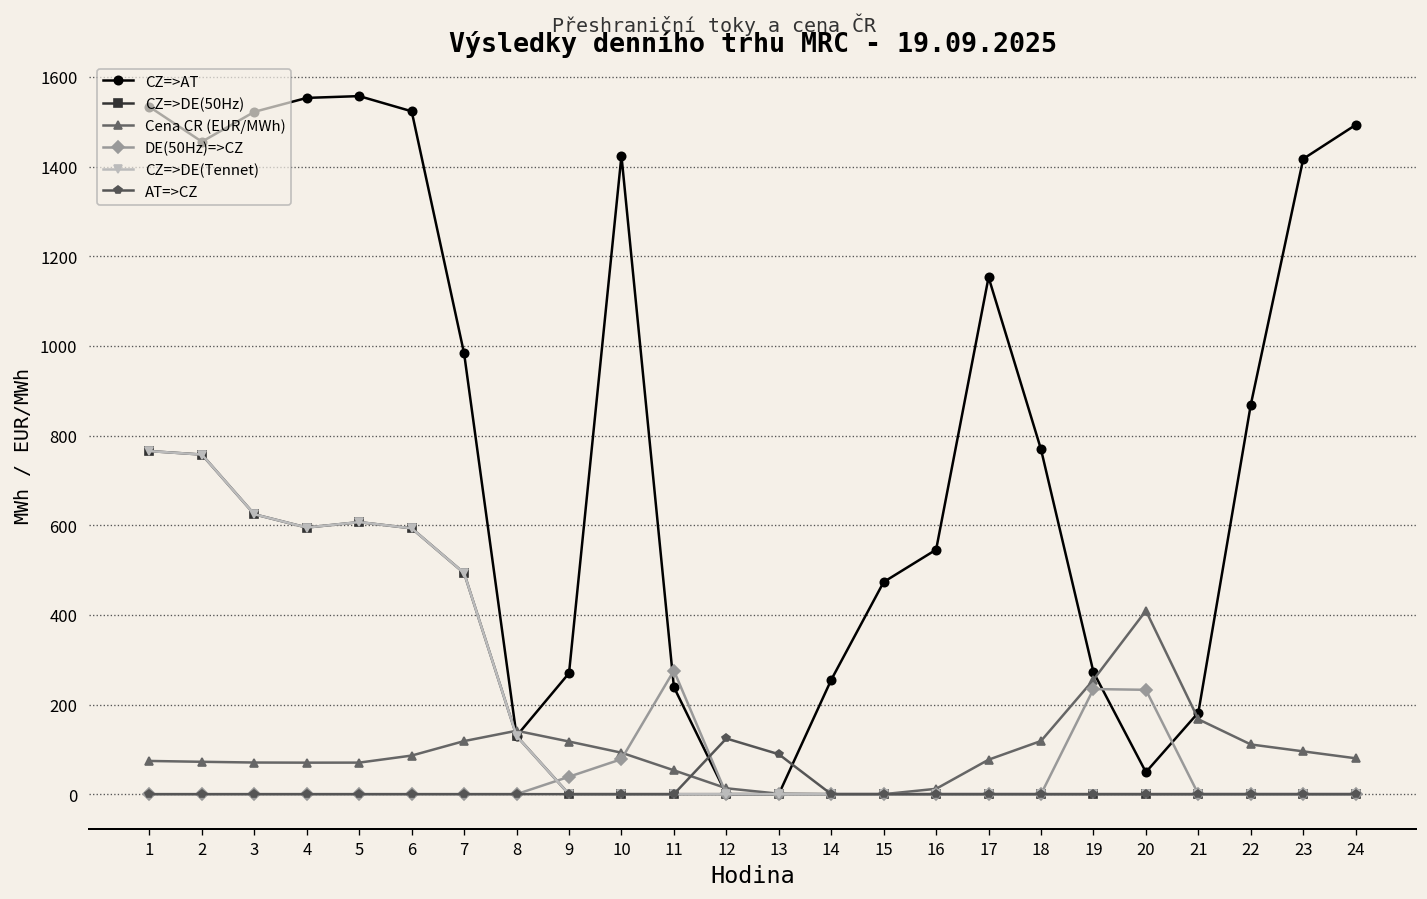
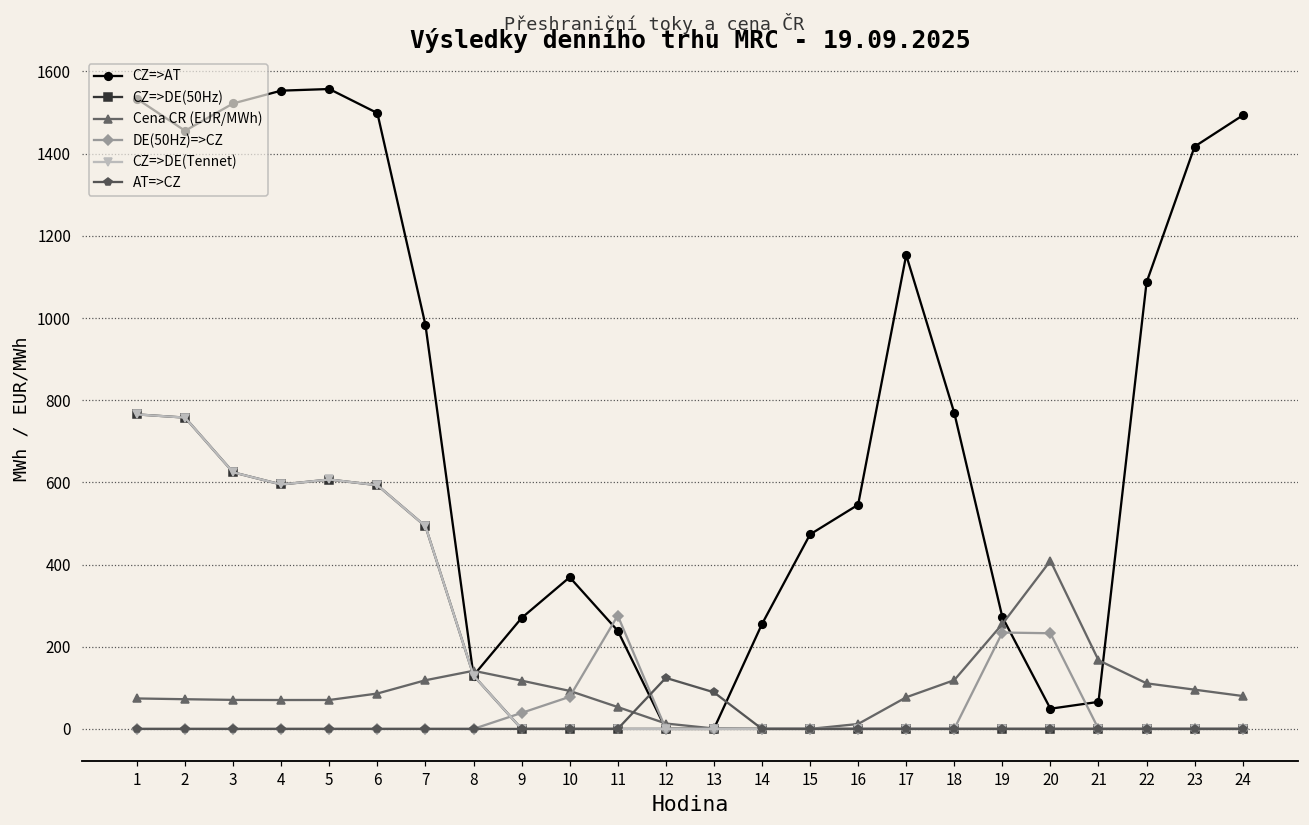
  {
    "CZ=>AT": {
      "4": 1550,
      "5": 1560,
-     "6": 1520,
+     "6": 1500,
      "7": 980,
      "9": 270,
-     "10": 1420,
+     "10": 370,
      "11": 240,
      "14": 260,
      "15": 470,
      "16": 550,
      "17": 1150,
      "18": 770,
      "19": 270,
      "20": 50,
-     "21": 180,
-     "22": 870,
+     "21": 70,
+     "22": 1090,
      "23": 1420,
      "24": 1490
    }
  }
